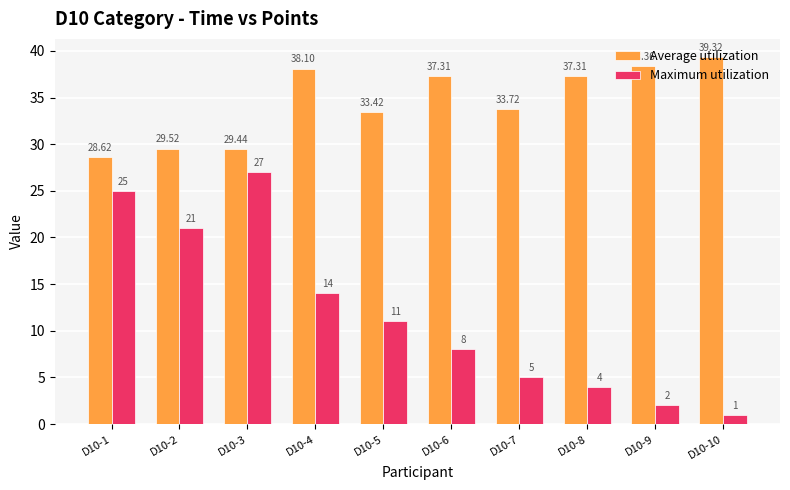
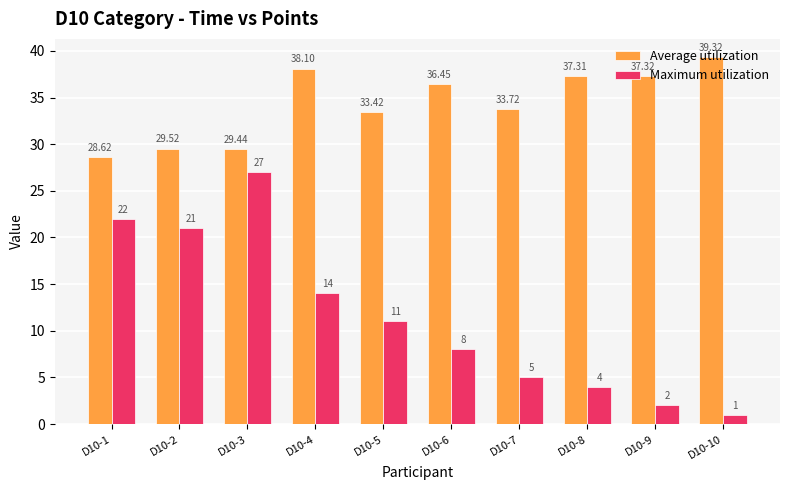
  {
    "Average utilization": {
      "D10-1": 28.62,
      "D10-2": 29.52,
      "D10-3": 29.44,
      "D10-4": 38.10,
      "D10-5": 33.42,
-     "D10-6": 37.31,
+     "D10-6": 36.45,
      "D10-7": 33.72,
      "D10-8": 37.31,
-     "D10-9": 38.36,
+     "D10-9": 37.32,
      "D10-10": 39.32
    },
    "Maximum utilization": {
-     "D10-1": 25,
+     "D10-1": 22,
      "D10-2": 21,
      "D10-3": 27,
      "D10-4": 14,
      "D10-5": 11,
      "D10-6": 8,
      "D10-7": 5,
      "D10-8": 4,
      "D10-9": 2,
      "D10-10": 1
    }
  }
